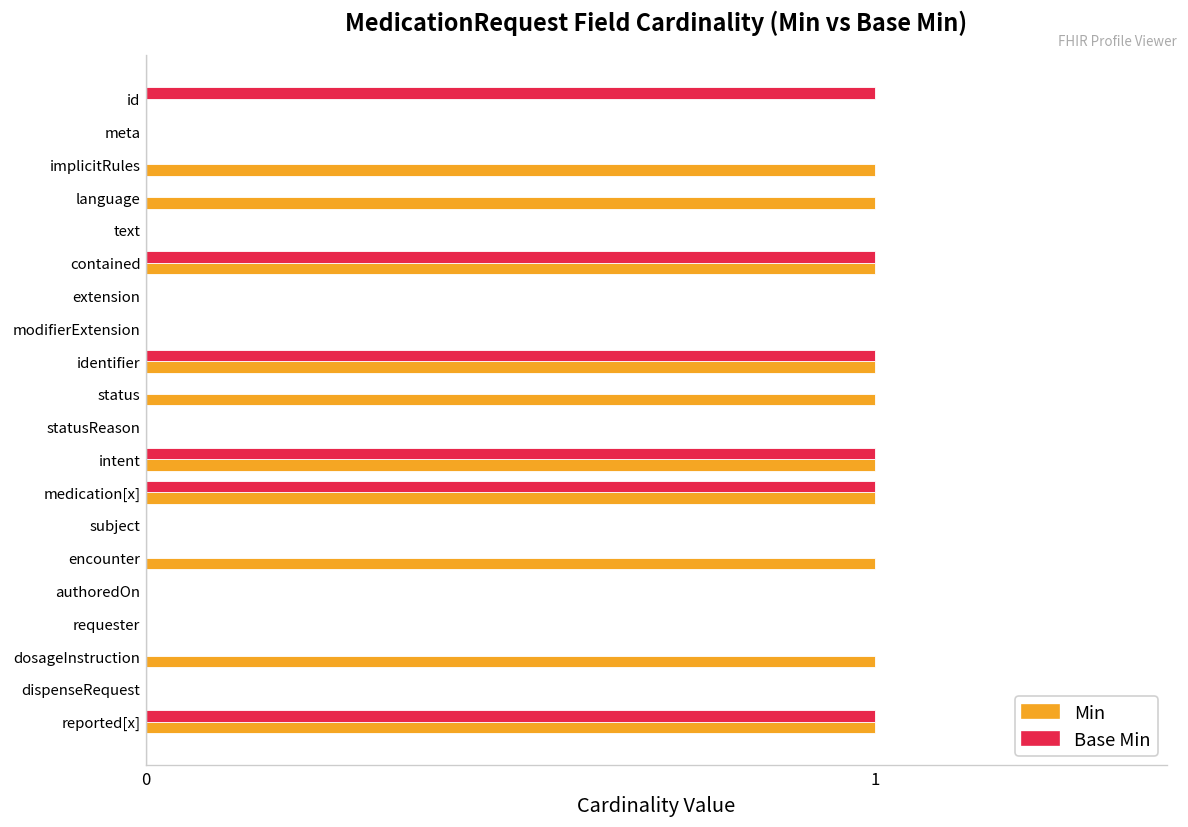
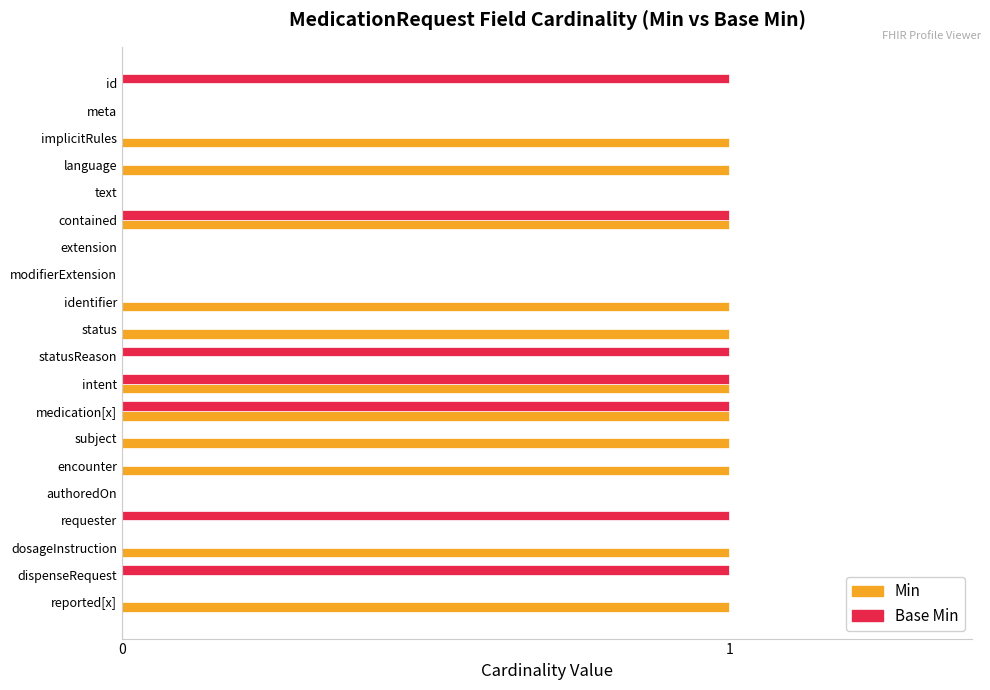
  {
    "Min": {
      "id": 0,
      "meta": 0,
      "implicitRules": 1,
      "language": 1,
      "text": 0,
      "contained": 1,
      "extension": 0,
      "modifierExtension": 0,
      "identifier": 1,
      "status": 1,
      "statusReason": 0,
      "intent": 1,
      "medication[x]": 1,
-     "subject": 0,
+     "subject": 1,
      "encounter": 1,
      "authoredOn": 0,
      "requester": 0,
      "dosageInstruction": 1,
      "dispenseRequest": 0,
      "reported[x]": 1
    },
    "Base Min": {
      "id": 1,
      "meta": 0,
      "implicitRules": 0,
      "language": 0,
      "text": 0,
      "contained": 1,
      "extension": 0,
      "modifierExtension": 0,
-     "identifier": 1,
+     "identifier": 0,
      "status": 0,
-     "statusReason": 0,
+     "statusReason": 1,
      "intent": 1,
      "medication[x]": 1,
      "subject": 0,
      "encounter": 0,
      "authoredOn": 0,
-     "requester": 0,
+     "requester": 1,
      "dosageInstruction": 0,
-     "dispenseRequest": 0,
-     "reported[x]": 1
+     "dispenseRequest": 1,
+     "reported[x]": 0
    }
  }
